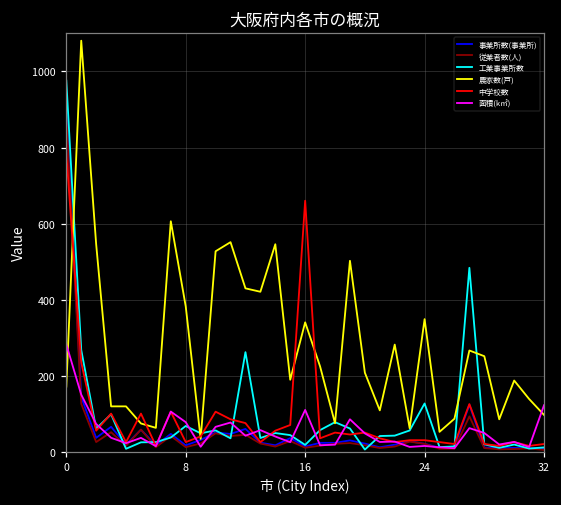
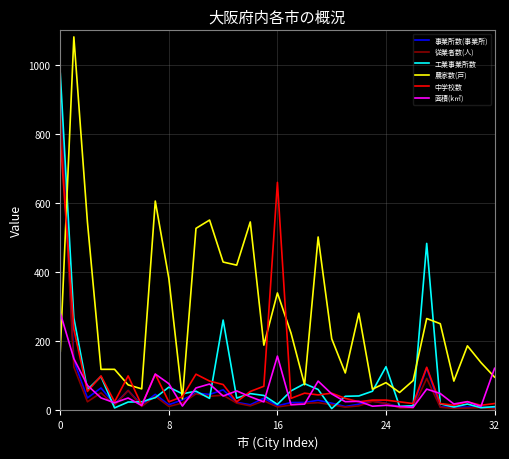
  {
    "事業所数(事業所)": {
      "0": 900
    },
    "従業者数(人)": {
      "0": 880
    },
    "工業事業所数": {
      "0": 980,
      "8": 70,
      "24": 130
    },
    "農家数(戸)": {
      "0": 170,
      "8": 380,
      "16": 340,
-     "24": 350,
+     "24": 80,
      "32": 100
    },
    "中学校数": {
      "0": 790,
      "8": 30,
      "16": 660,
      "24": 30,
      "32": 20
    },
    "面積(k㎡)": {
      "0": 280,
      "8": 80,
-     "16": 110,
+     "16": 160,
      "32": 120
    }
  }
